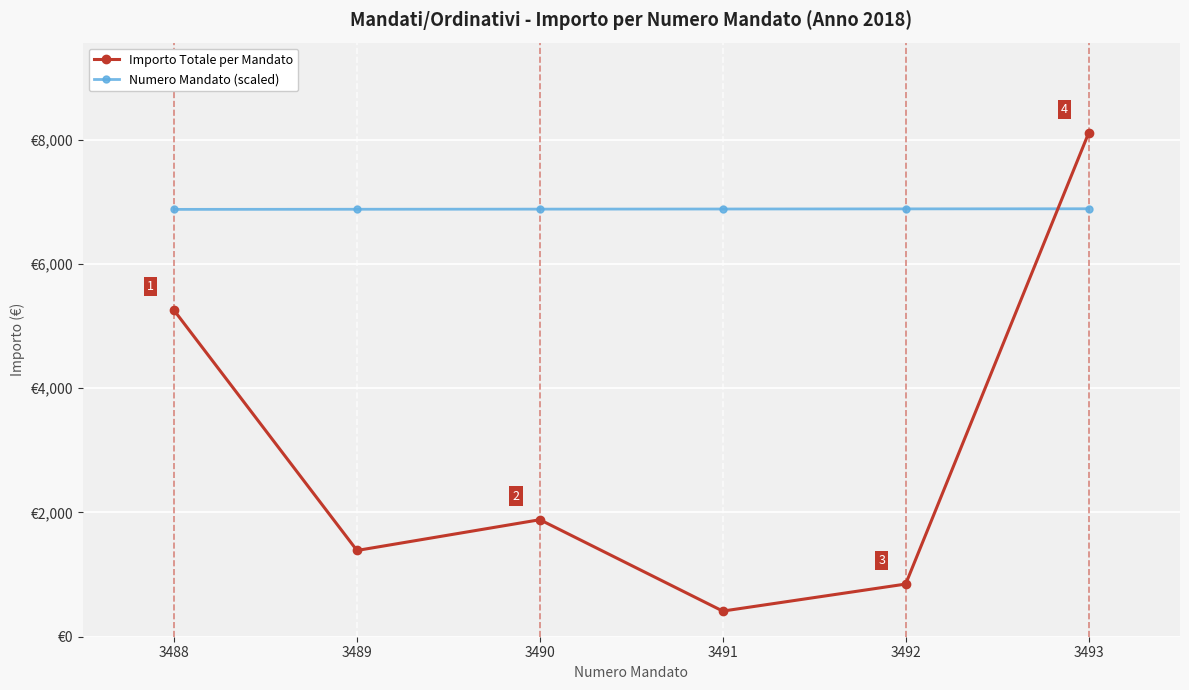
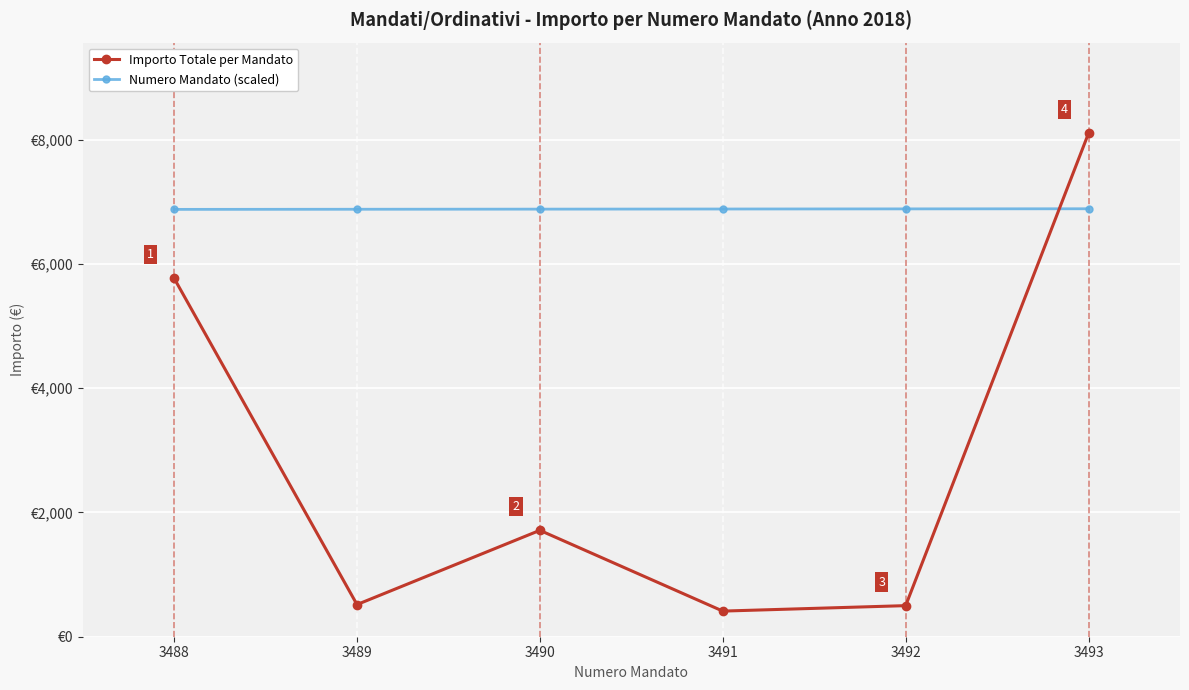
  {
    "Importo Totale per Mandato": {
-     "3488": "€5,300",
-     "3489": "€1,400",
-     "3490": "€1,900",
+     "3488": "€5,800",
+     "3489": "€500",
+     "3490": "€1,700",
      "3491": "€400",
-     "3492": "€800",
+     "3492": "€500",
      "3493": "€8,100"
    },
    "Numero Mandato (scaled)": {
      "3488": "€6,900",
      "3489": "€6,900",
      "3490": "€6,900",
      "3491": "€6,900",
      "3492": "€6,900",
      "3493": "€6,900"
    }
  }
